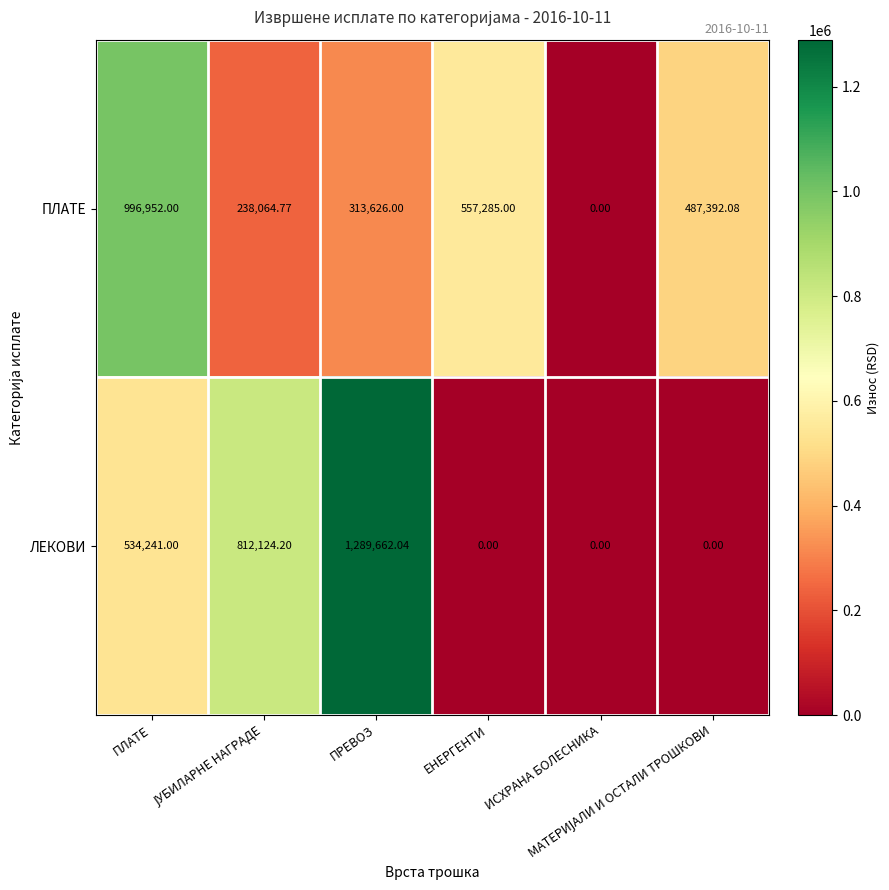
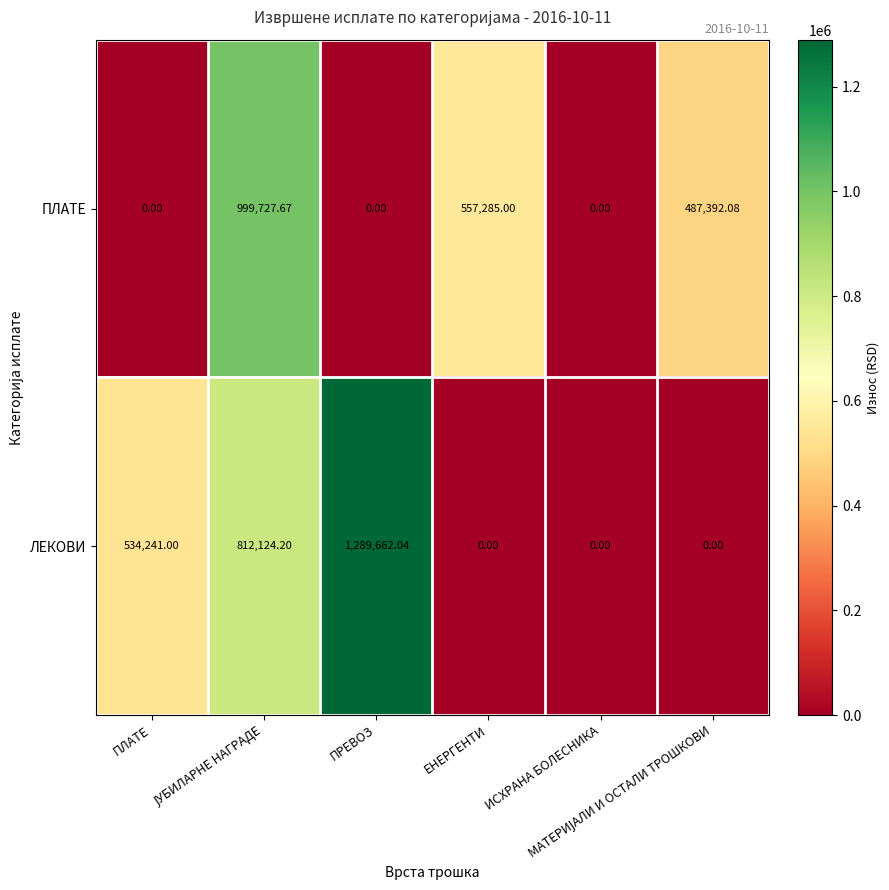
  {
    "ПЛАТЕ": {
-     "ПЛАТЕ": "996,952.00",
-     "ЈУБИЛАРНЕ НАГРАДЕ": "238,064.77",
-     "ПРЕВОЗ": "313,626.00",
+     "ПЛАТЕ": "0.00",
+     "ЈУБИЛАРНЕ НАГРАДЕ": "999,727.67",
+     "ПРЕВОЗ": "0.00",
      "ЕНЕРГЕНТИ": "557,285.00",
      "ИСХРАНА БОЛЕСНИКА": "0.00",
      "МАТЕРИЈАЛИ И ОСТАЛИ ТРОШКОВИ": "487,392.08"
    },
    "ЛЕКОВИ": {
      "ПЛАТЕ": "534,241.00",
      "ЈУБИЛАРНЕ НАГРАДЕ": "812,124.20",
      "ПРЕВОЗ": "1,289,662.04",
      "ЕНЕРГЕНТИ": "0.00",
      "ИСХРАНА БОЛЕСНИКА": "0.00",
      "МАТЕРИЈАЛИ И ОСТАЛИ ТРОШКОВИ": "0.00"
    }
  }
